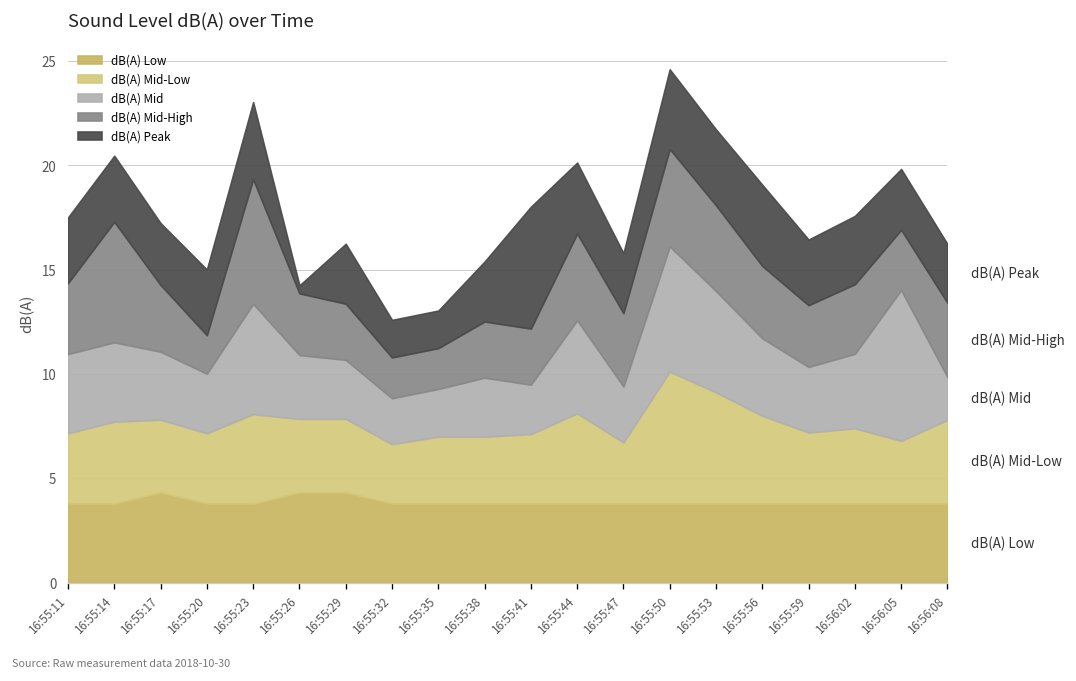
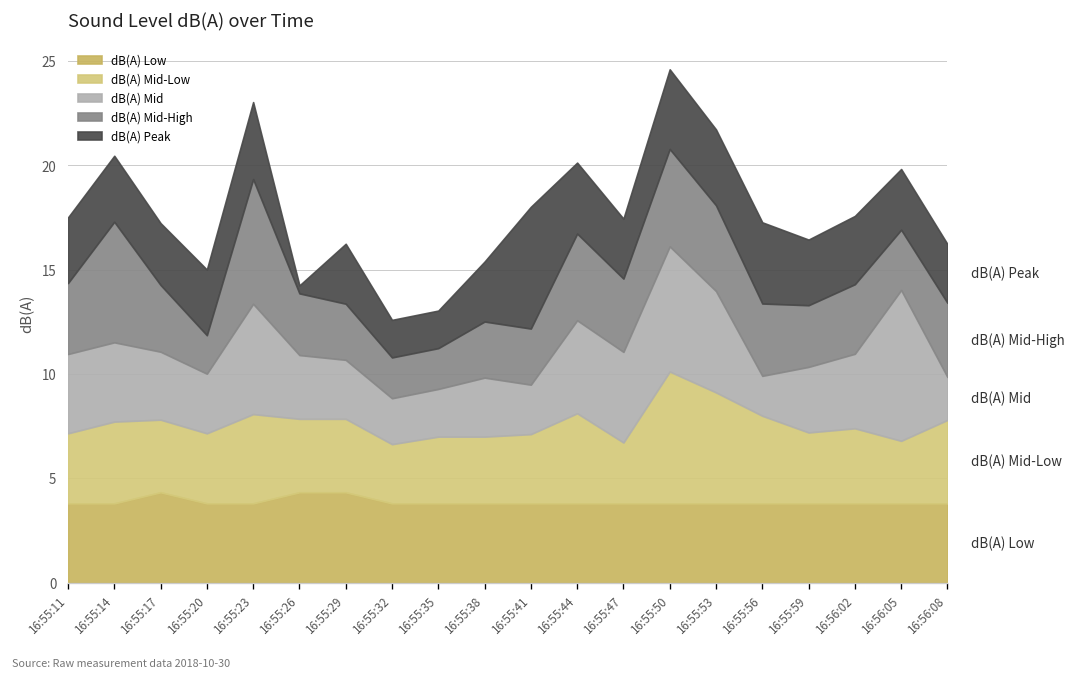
  {
    "dB(A) Mid": {
      "16:55:11": 3.8,
      "16:55:14": 3.8,
      "16:55:17": 3.3,
      "16:55:20": 2.9,
      "16:55:23": 5.3,
      "16:55:26": 3.1,
      "16:55:29": 2.8,
      "16:55:32": 2.2,
      "16:55:35": 2.3,
      "16:55:38": 2.8,
      "16:55:41": 2.4,
      "16:55:44": 4.5,
-     "16:55:47": 2.7,
+     "16:55:47": 4.3,
      "16:55:50": 6.0,
      "16:55:53": 4.9,
-     "16:55:56": 3.7,
+     "16:55:56": 1.9,
      "16:55:59": 3.1,
      "16:56:02": 3.6,
      "16:56:05": 7.2,
      "16:56:08": 2.1
    },
    "dB(A) Mid-High": {
      "16:55:11": 3.4,
      "16:55:14": 5.8,
      "16:55:17": 3.2,
      "16:55:20": 1.8,
      "16:55:23": 6.0,
      "16:55:26": 3.0,
      "16:55:29": 2.7,
      "16:55:32": 2.0,
      "16:55:35": 2.0,
      "16:55:38": 2.7,
      "16:55:41": 2.7,
      "16:55:44": 4.2,
      "16:55:47": 3.5,
      "16:55:50": 4.7,
      "16:55:53": 4.1,
      "16:55:56": 3.5,
      "16:55:59": 3.0,
      "16:56:02": 3.3,
      "16:56:05": 2.9,
      "16:56:08": 3.6
    },
    "dB(A) Peak": {
      "16:55:11": 3.1,
      "16:55:14": 3.2,
      "16:55:17": 3.0,
      "16:55:20": 3.1,
      "16:55:23": 3.7,
      "16:55:26": 0.4,
      "16:55:29": 2.9,
      "16:55:32": 1.8,
      "16:55:35": 1.8,
      "16:55:38": 2.9,
      "16:55:41": 5.8,
      "16:55:44": 3.4,
      "16:55:47": 2.9,
      "16:55:50": 3.8,
      "16:55:53": 3.6,
      "16:55:56": 3.9,
      "16:55:59": 3.1,
      "16:56:02": 3.3,
      "16:56:05": 2.9,
      "16:56:08": 2.8
    }
  }
